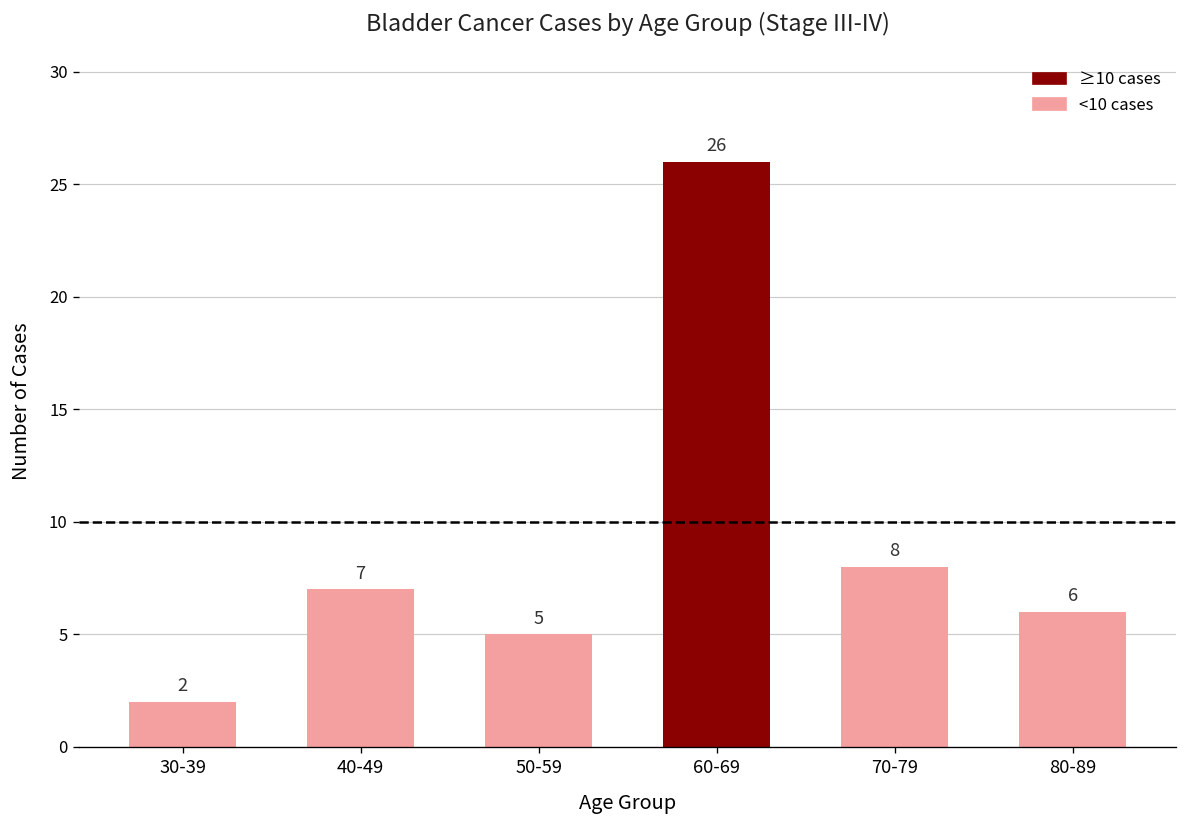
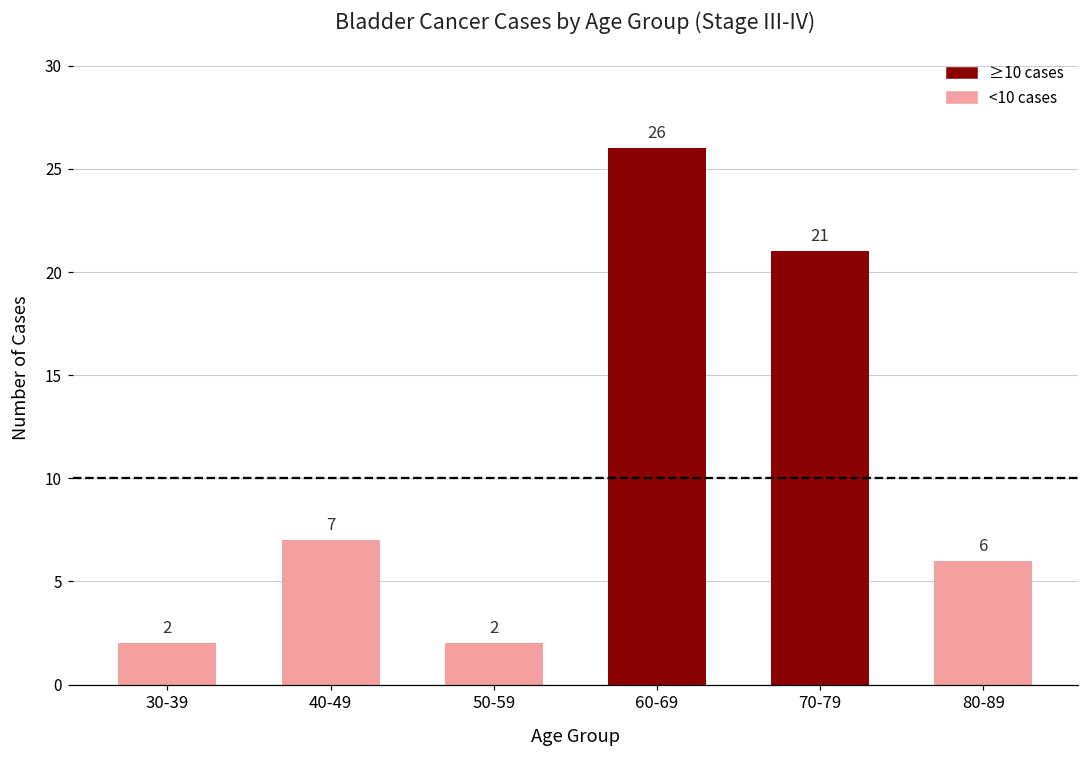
  {
    "30-39": 2,
    "40-49": 7,
-   "50-59": 5,
+   "50-59": 2,
    "60-69": 26,
-   "70-79": 8,
+   "70-79": 21,
    "80-89": 6
  }
